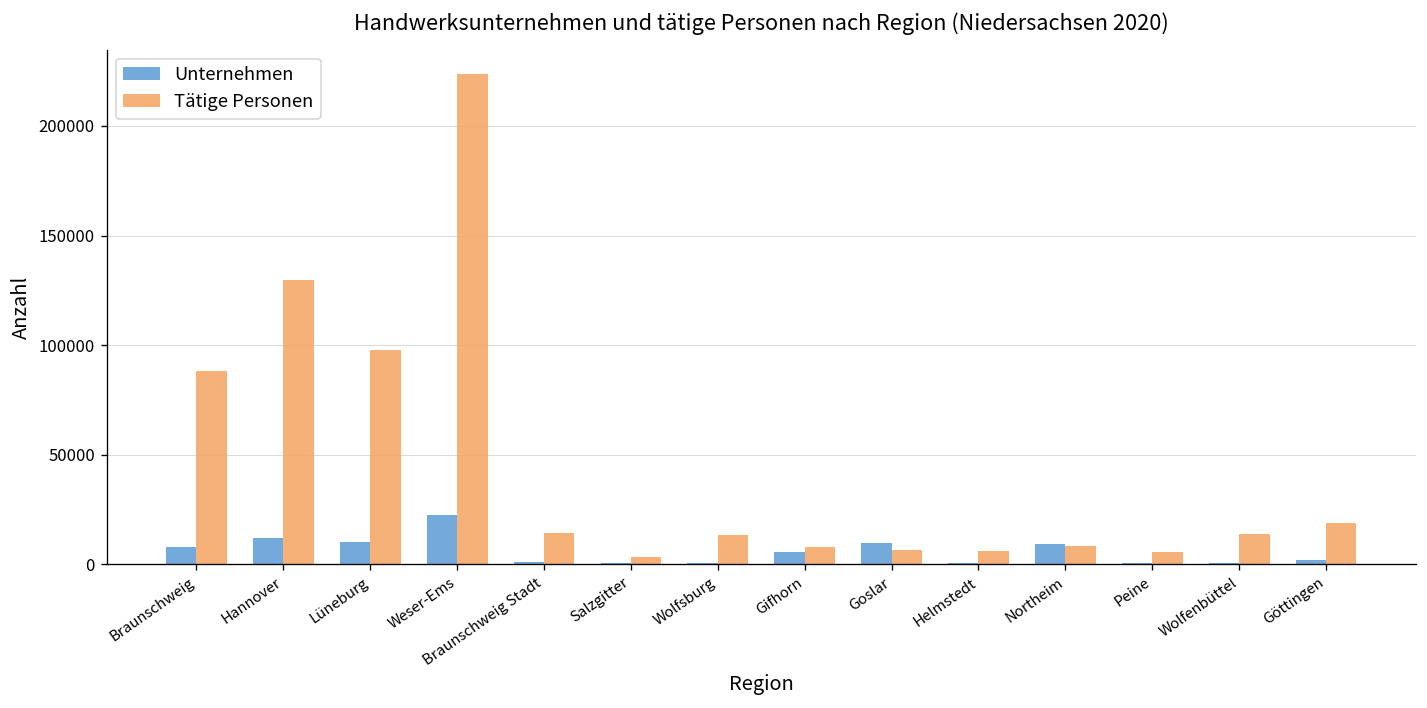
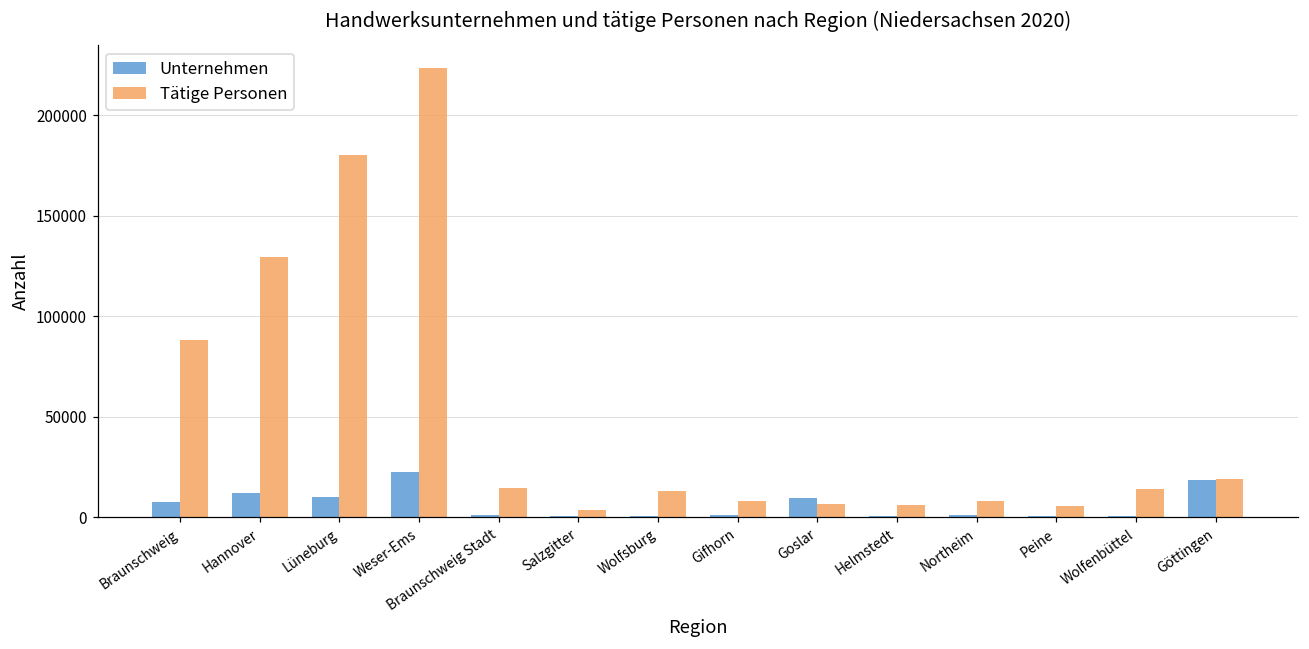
  {
    "Unternehmen": {
      "Braunschweig": 8000,
      "Hannover": 12000,
      "Lüneburg": 10000,
      "Weser-Ems": 22000,
-     "Gifhorn": 5000,
+     "Gifhorn": 1000,
      "Goslar": 10000,
-     "Northeim": 9000,
-     "Göttingen": 2000
+     "Northeim": 1000,
+     "Göttingen": 19000
    },
    "Tätige Personen": {
      "Braunschweig": 88000,
      "Hannover": 130000,
-     "Lüneburg": 98000,
+     "Lüneburg": 180000,
      "Weser-Ems": 224000,
      "Braunschweig Stadt": 14000,
      "Salzgitter": 3000,
      "Wolfsburg": 13000,
      "Gifhorn": 8000,
      "Goslar": 6000,
      "Helmstedt": 6000,
      "Northeim": 8000,
      "Peine": 5000,
      "Wolfenbüttel": 14000,
      "Göttingen": 19000
    }
  }
